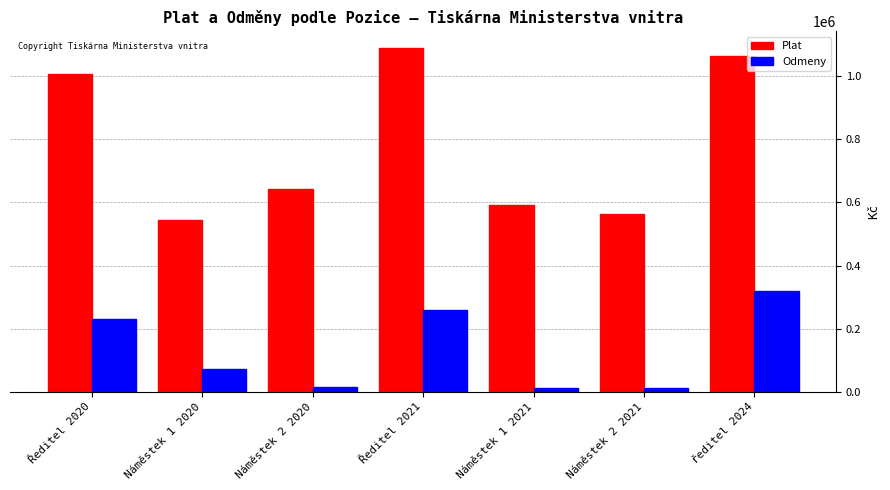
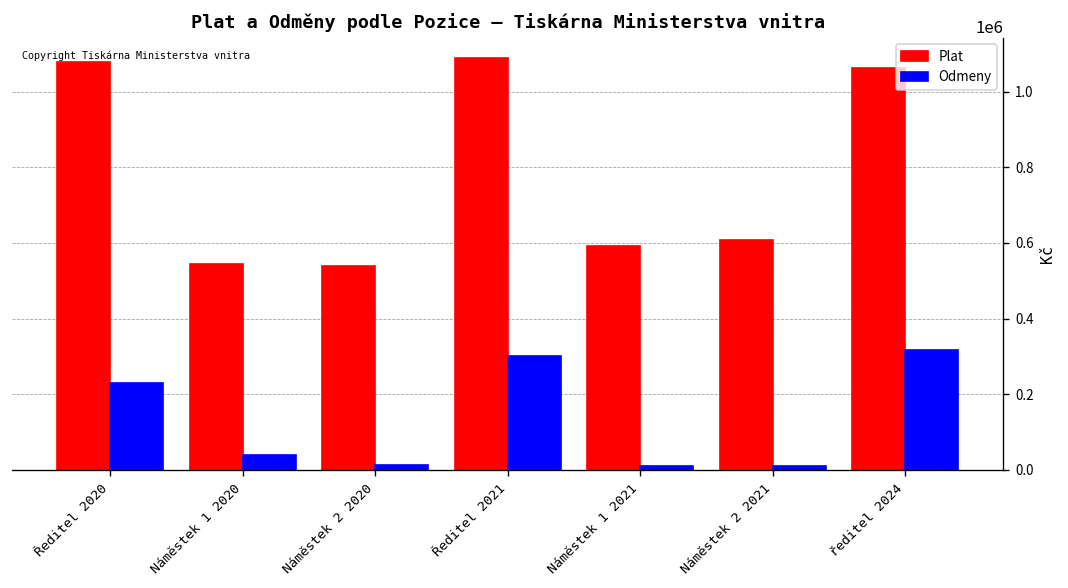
  {
    "Plat": {
-     "Ředitel 2020": 1010000,
+     "Ředitel 2020": 1080000,
      "Náměstek 1 2020": 540000,
-     "Náměstek 2 2020": 640000,
+     "Náměstek 2 2020": 540000,
      "Ředitel 2021": 1090000,
      "Náměstek 1 2021": 590000,
-     "Náměstek 2 2021": 560000,
+     "Náměstek 2 2021": 610000,
      "ředitel 2024": 1060000
    },
    "Odmeny": {
      "Ředitel 2020": 230000,
-     "Náměstek 1 2020": 70000,
+     "Náměstek 1 2020": 40000,
      "Náměstek 2 2020": 10000,
-     "Ředitel 2021": 260000,
+     "Ředitel 2021": 300000,
      "Náměstek 1 2021": 10000,
      "Náměstek 2 2021": 10000,
      "ředitel 2024": 320000
    }
  }
